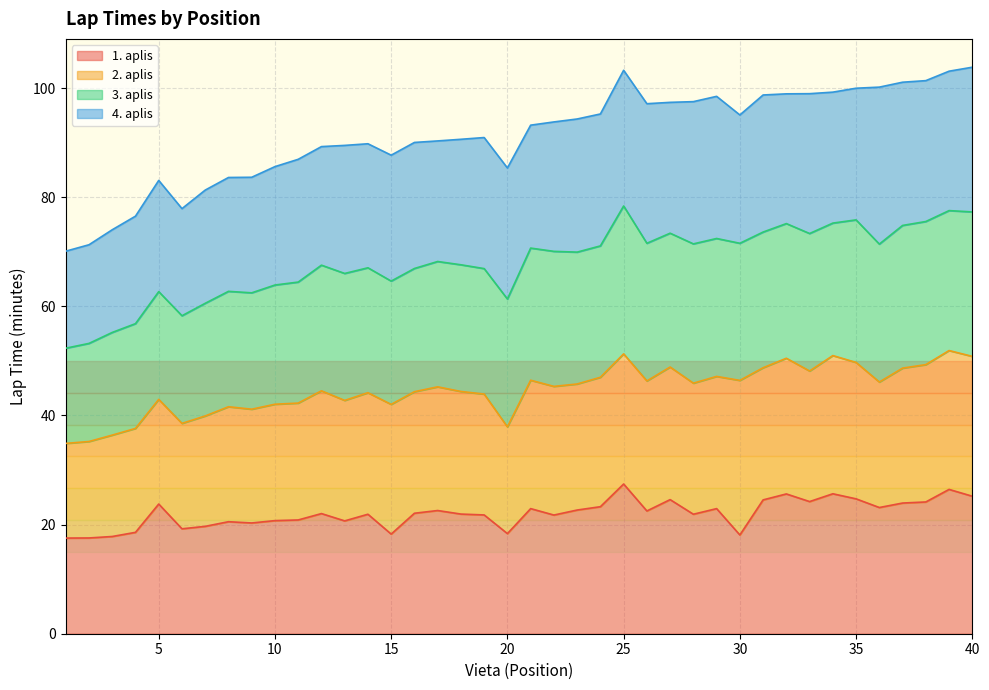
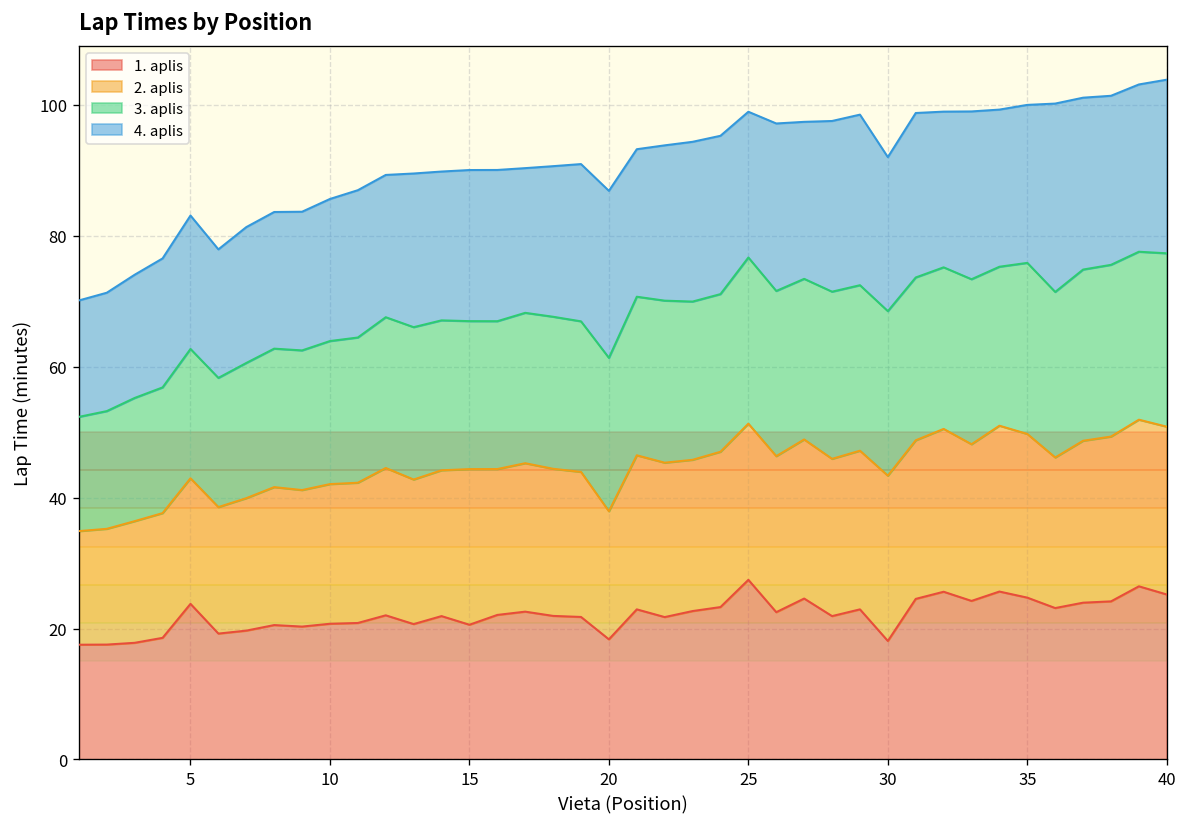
  {
    "1. aplis": {
      "5": 24,
      "10": 21,
-     "15": 18,
+     "15": 21,
      "20": 18,
      "25": 27,
      "30": 18,
      "35": 25,
      "40": 25
    },
    "2. aplis": {
      "5": 19,
      "10": 21,
      "15": 24,
      "20": 20,
      "25": 24,
-     "30": 28,
+     "30": 25,
      "35": 25,
      "40": 26
    },
    "3. aplis": {
      "5": 20,
      "10": 22,
      "15": 23,
      "20": 23,
-     "25": 27,
+     "25": 25,
      "30": 25,
      "35": 26,
      "40": 26
    },
    "4. aplis": {
      "5": 20,
      "10": 22,
      "15": 23,
-     "20": 24,
-     "25": 25,
+     "20": 26,
+     "25": 22,
      "30": 24,
      "35": 24,
      "40": 27
    }
  }
